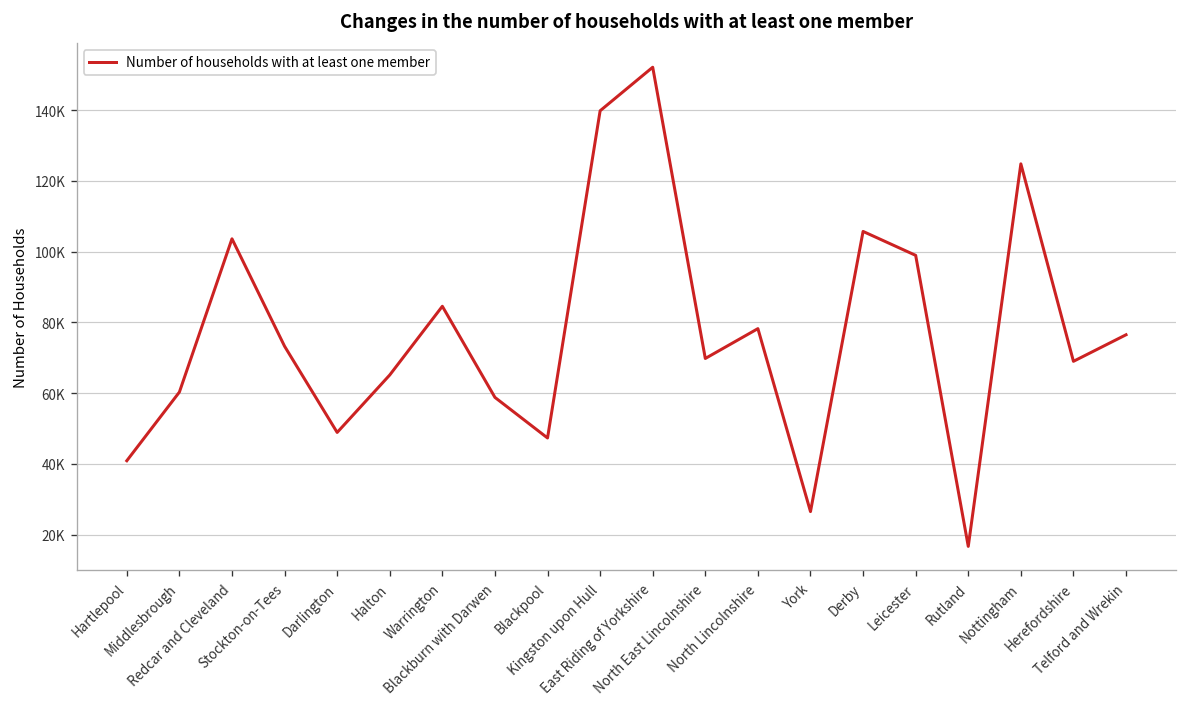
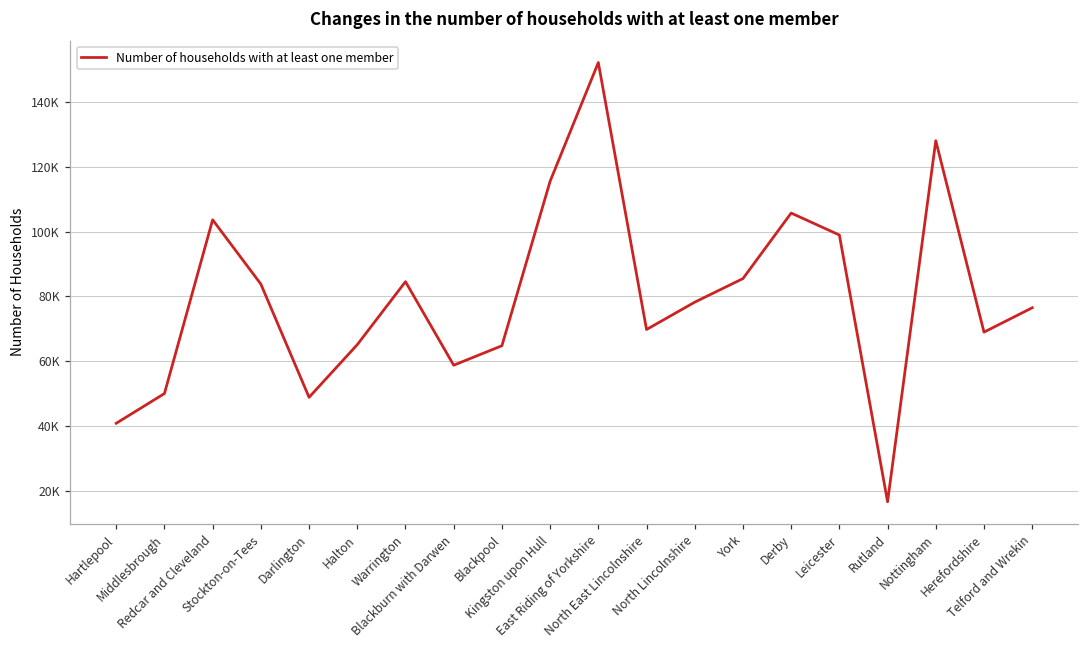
  {
    "Hartlepool": 41000,
-   "Middlesbrough": 60000,
+   "Middlesbrough": 50000,
    "Redcar and Cleveland": 104000,
-   "Stockton-on-Tees": 73000,
+   "Stockton-on-Tees": 84000,
    "Darlington": 49000,
    "Halton": 65000,
    "Warrington": 85000,
    "Blackburn with Darwen": 59000,
-   "Blackpool": 47000,
-   "Kingston upon Hull": 140000,
+   "Blackpool": 65000,
+   "Kingston upon Hull": 116000,
    "East Riding of Yorkshire": 152000,
    "North East Lincolnshire": 70000,
    "North Lincolnshire": 78000,
-   "York": 27000,
+   "York": 86000,
    "Derby": 106000,
    "Leicester": 99000,
    "Rutland": 17000,
-   "Nottingham": 125000,
+   "Nottingham": 128000,
    "Herefordshire": 69000,
    "Telford and Wrekin": 77000
  }
